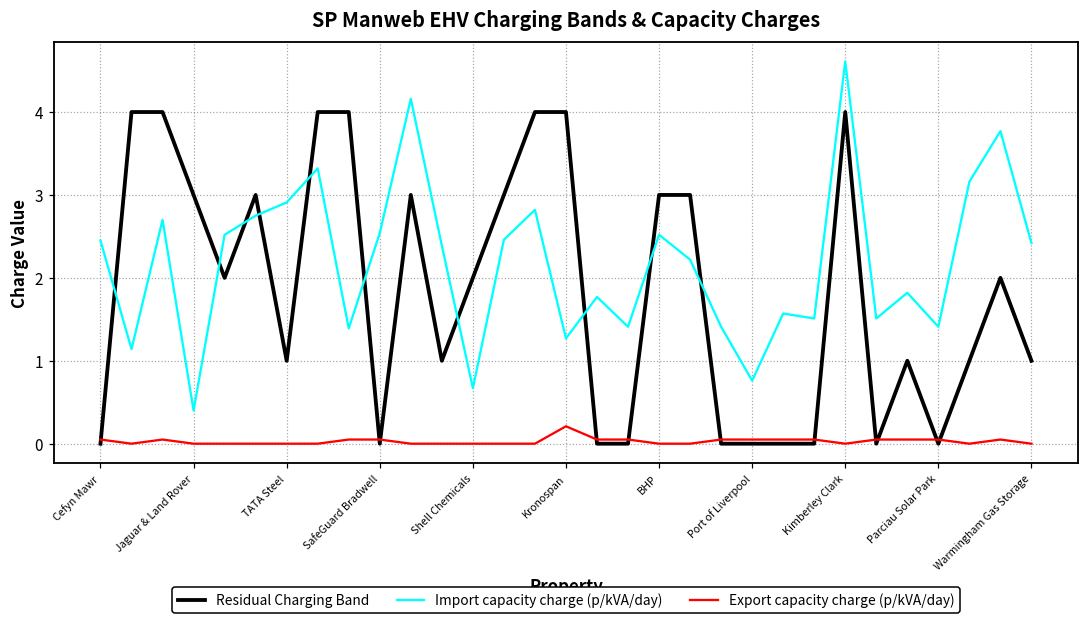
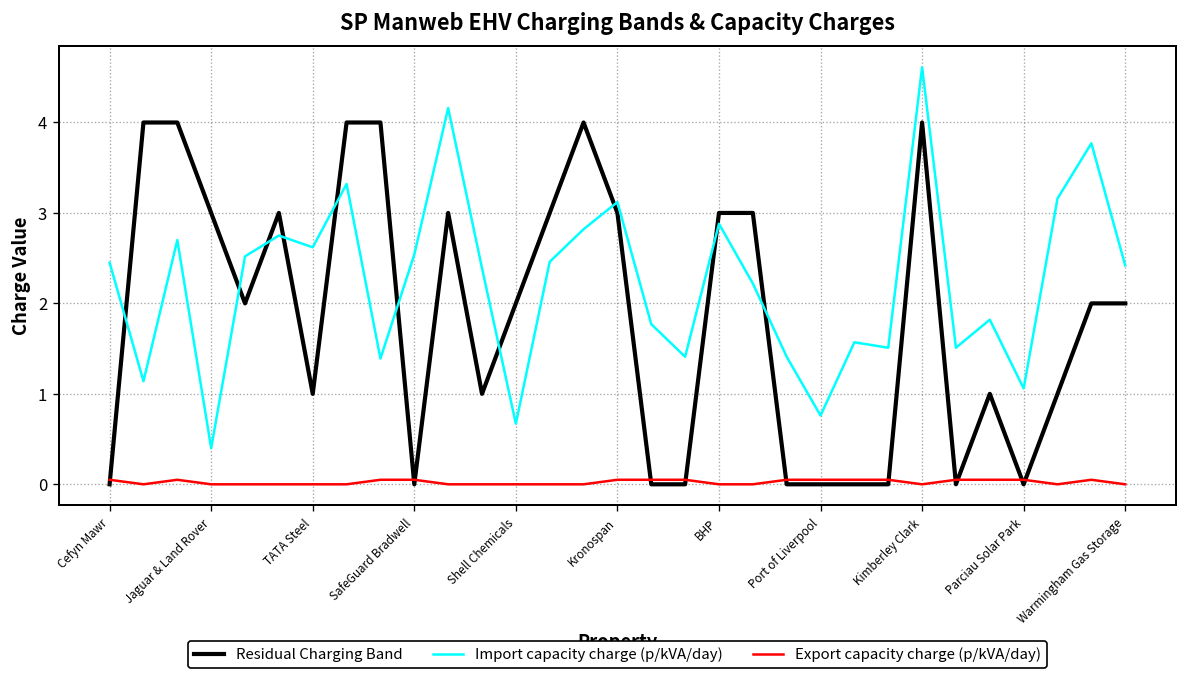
  {
    "Residual Charging Band": {
      "Cefyn Mawr": 0,
      "Jaguar & Land Rover": 3,
      "TATA Steel": 1,
      "SafeGuard Bradwell": 0,
      "Shell Chemicals": 2,
-     "Kronospan": 4,
+     "Kronospan": 3,
      "BHP": 3,
      "Port of Liverpool": 0,
      "Kimberley Clark": 4,
      "Parciau Solar Park": 0,
-     "Warmingham Gas Storage": 1
+     "Warmingham Gas Storage": 2
    },
    "Import capacity charge (p/kVA/day)": {
      "Cefyn Mawr": 2.5,
      "Jaguar & Land Rover": 0.4,
-     "TATA Steel": 2.9,
+     "TATA Steel": 2.6,
      "SafeGuard Bradwell": 2.5,
      "Shell Chemicals": 0.7,
-     "Kronospan": 1.3,
-     "BHP": 2.5,
+     "Kronospan": 3.1,
+     "BHP": 2.9,
      "Port of Liverpool": 0.8,
      "Kimberley Clark": 4.6,
-     "Parciau Solar Park": 1.4,
+     "Parciau Solar Park": 1.1,
      "Warmingham Gas Storage": 2.4
    },
    "Export capacity charge (p/kVA/day)": {
      "Cefyn Mawr": 0.1,
      "Jaguar & Land Rover": 0.0,
      "TATA Steel": 0.0,
      "SafeGuard Bradwell": 0.1,
      "Shell Chemicals": 0.0,
-     "Kronospan": 0.2,
+     "Kronospan": 0.1,
      "BHP": 0.0,
      "Port of Liverpool": 0.1,
      "Kimberley Clark": 0.0,
      "Parciau Solar Park": 0.1,
      "Warmingham Gas Storage": 0.0
    }
  }
